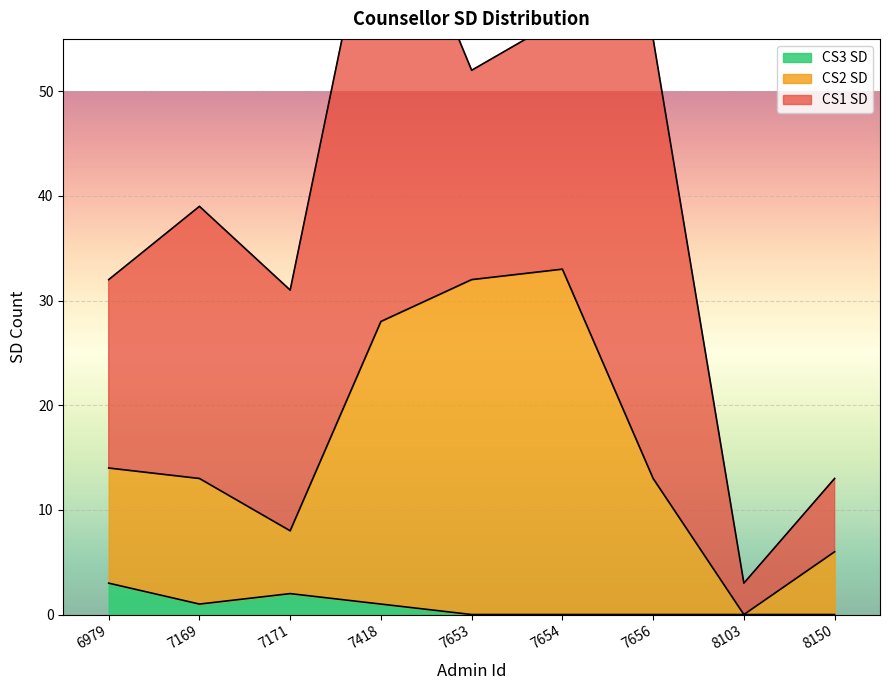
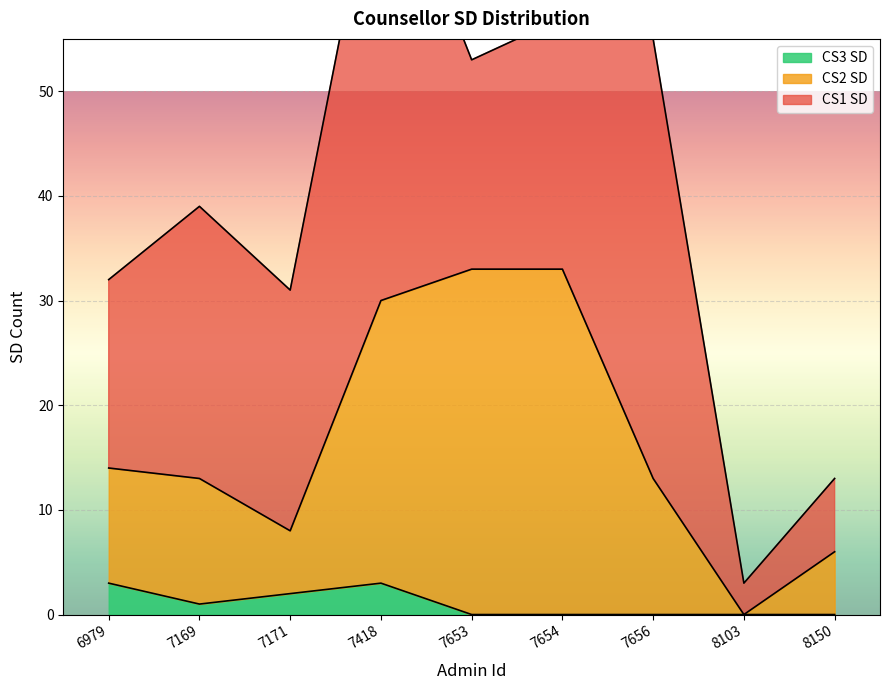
  {
    "CS3 SD": {
      "6979": 3,
      "7169": 1,
      "7171": 2,
-     "7418": 1,
+     "7418": 3,
      "7653": 0,
      "7654": 0,
      "7656": 0,
      "8150": 0
    },
    "CS2 SD": {
      "6979": 11,
      "7169": 12,
      "7171": 6,
      "7418": 27,
-     "7653": 32,
+     "7653": 33,
      "7654": 33,
      "7656": 13,
      "8150": 6
    },
    "CS1 SD": {
      "6979": 18,
      "7169": 26,
      "7171": 23,
      "7653": 20,
      "7656": 42,
      "8103": 3,
      "8150": 7
    }
  }
